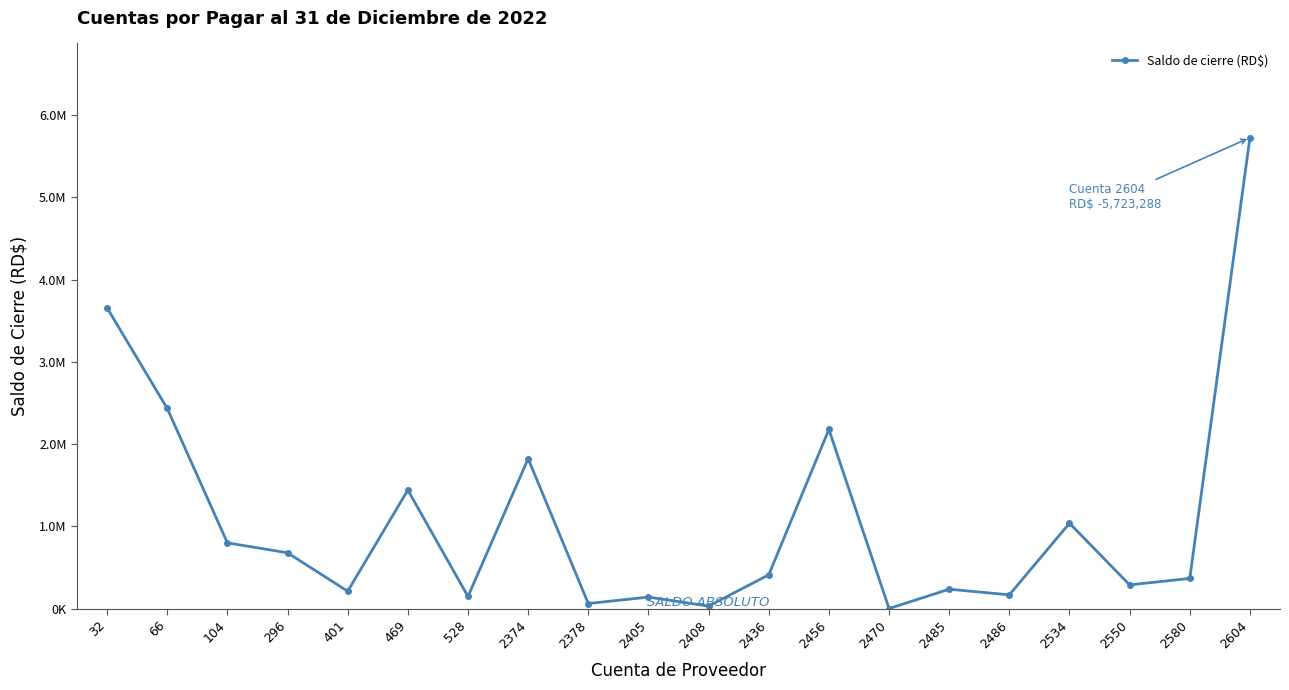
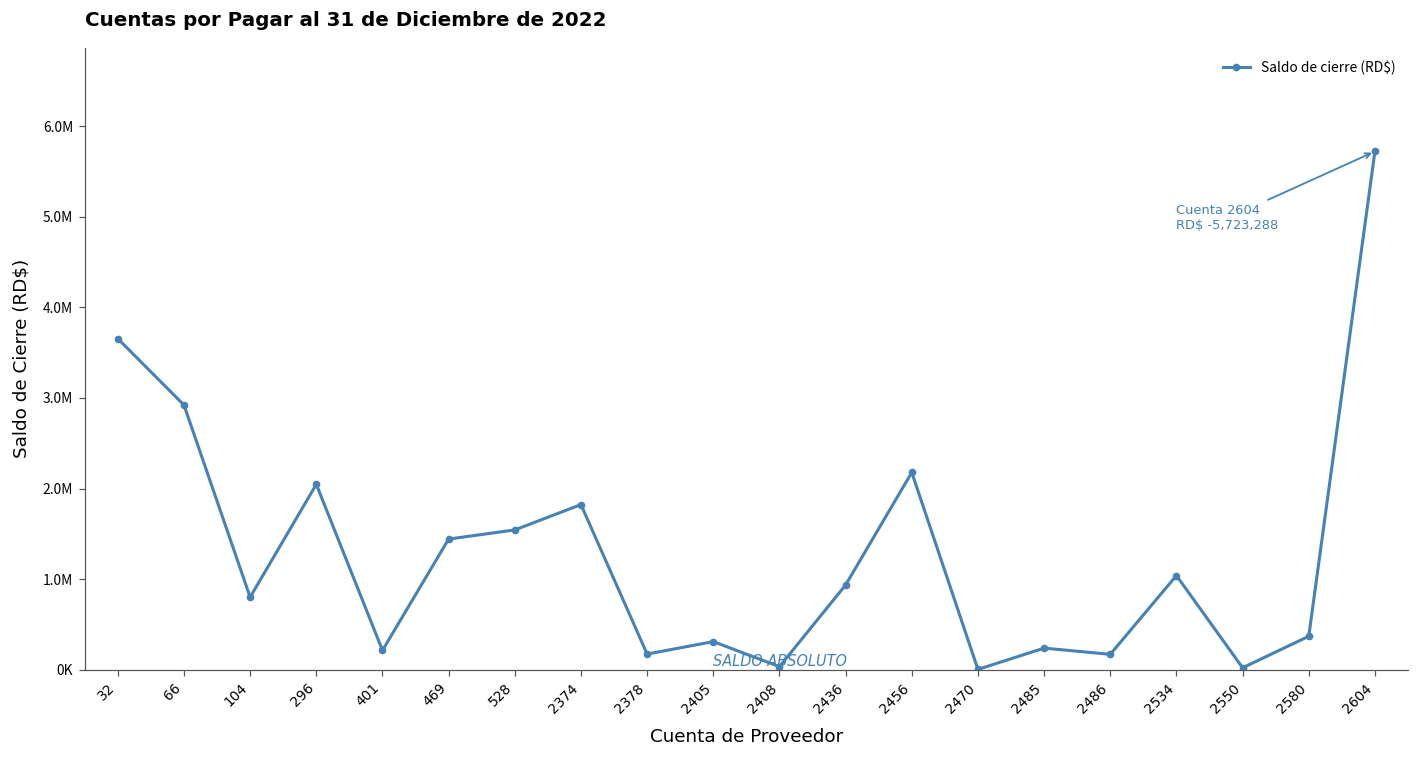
  {
    "32": 3700000,
-   "66": 2400000,
+   "66": 2900000,
    "104": 800000,
-   "296": 700000,
+   "296": 2000000,
    "401": 200000,
    "469": 1400000,
-   "528": 100000,
+   "528": 1500000,
    "2374": 1800000,
-   "2378": 100000,
-   "2405": 100000,
+   "2378": 200000,
+   "2405": 300000,
    "2408": 0,
-   "2436": 400000,
+   "2436": 900000,
    "2456": 2200000,
    "2470": 0,
    "2485": 200000,
    "2486": 200000,
    "2534": 1000000,
-   "2550": 300000,
+   "2550": 0,
    "2580": 400000
  }
